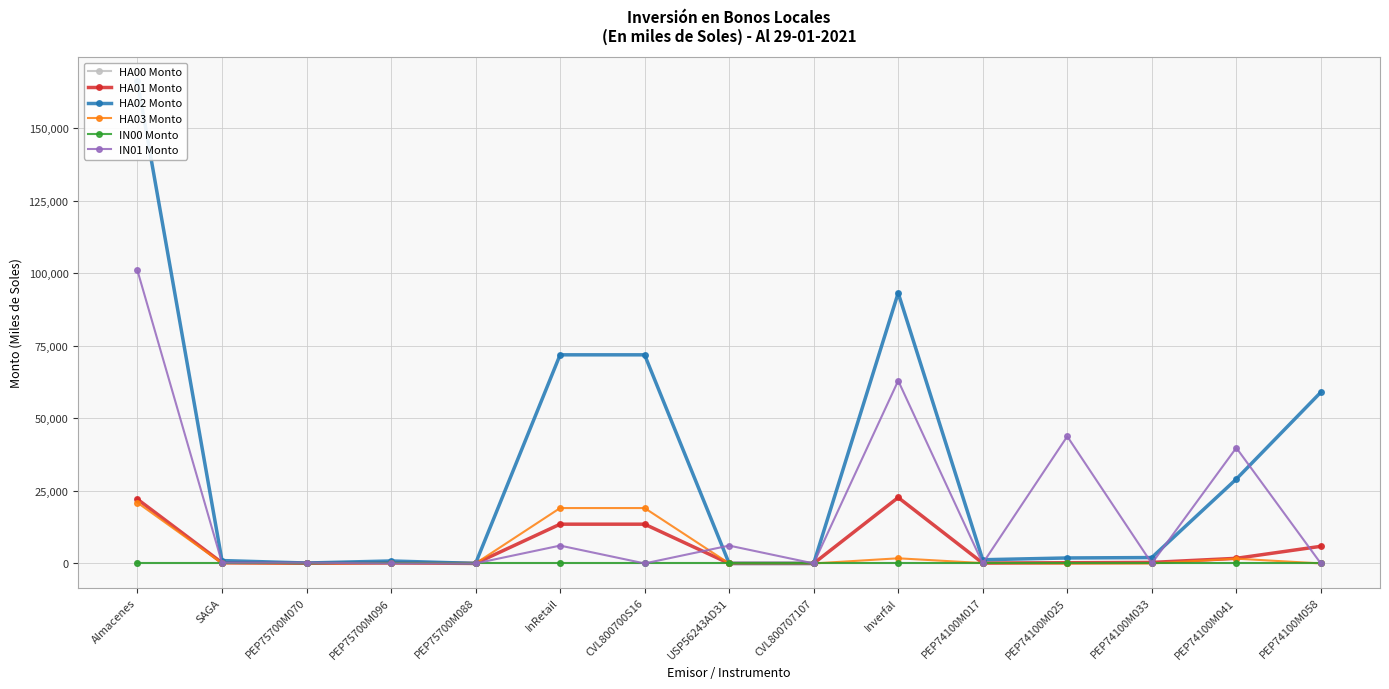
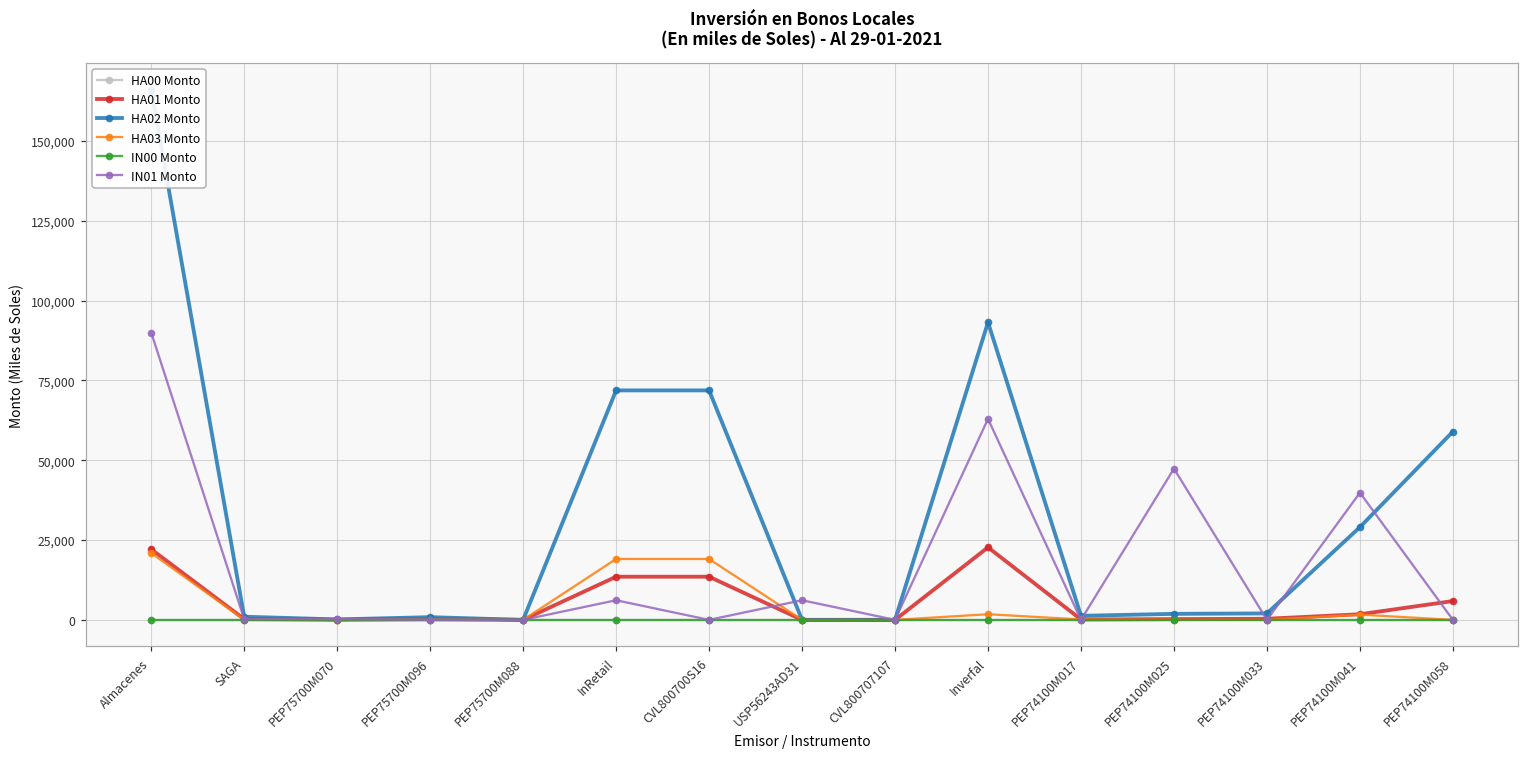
  {
    "IN00 Monto": {
      "Almacenes": "0",
      "InRetail": "0",
      "Inverfal": "0",
      "PEP74100M041": "0"
    },
    "HA01 Monto": {
      "Almacenes": "22,000",
      "InRetail": "14,000",
      "CVL800700S16": "14,000",
      "Inverfal": "23,000",
      "PEP74100M058": "6,000"
    },
    "HA02 Monto": {
      "InRetail": "72,000",
      "CVL800700S16": "72,000",
      "Inverfal": "93,000",
      "PEP74100M017": "1,000",
      "PEP74100M025": "2,000",
      "PEP74100M033": "2,000",
      "PEP74100M041": "29,000",
      "PEP74100M058": "59,000"
    },
    "HA03 Monto": {
      "Almacenes": "21,000",
      "InRetail": "19,000",
      "CVL800700S16": "19,000",
      "Inverfal": "2,000"
    },
    "IN01 Monto": {
-     "Almacenes": "101,000",
+     "Almacenes": "90,000",
      "InRetail": "6,000",
      "USP56243AD31": "6,000",
      "Inverfal": "63,000",
-     "PEP74100M025": "44,000",
+     "PEP74100M025": "47,000",
      "PEP74100M041": "40,000"
    }
  }
